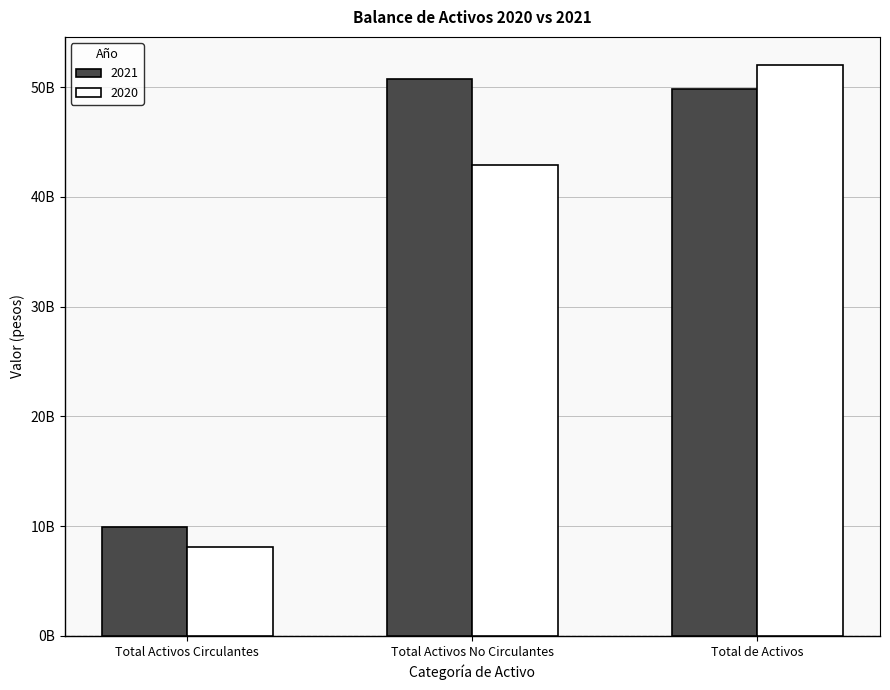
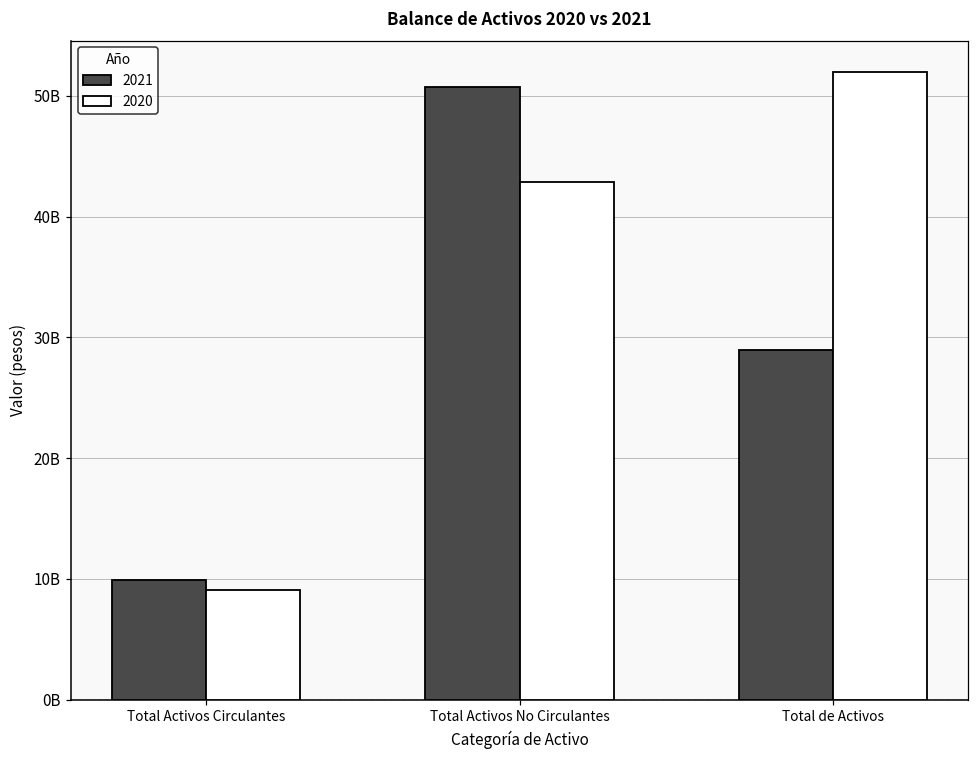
  {
    "2021": {
      "Total Activos Circulantes": 9900000000,
      "Total Activos No Circulantes": 50700000000,
-     "Total de Activos": 49800000000
+     "Total de Activos": 29000000000
    },
    "2020": {
-     "Total Activos Circulantes": 8100000000,
+     "Total Activos Circulantes": 9100000000,
      "Total Activos No Circulantes": 42900000000,
      "Total de Activos": 52000000000
    }
  }
